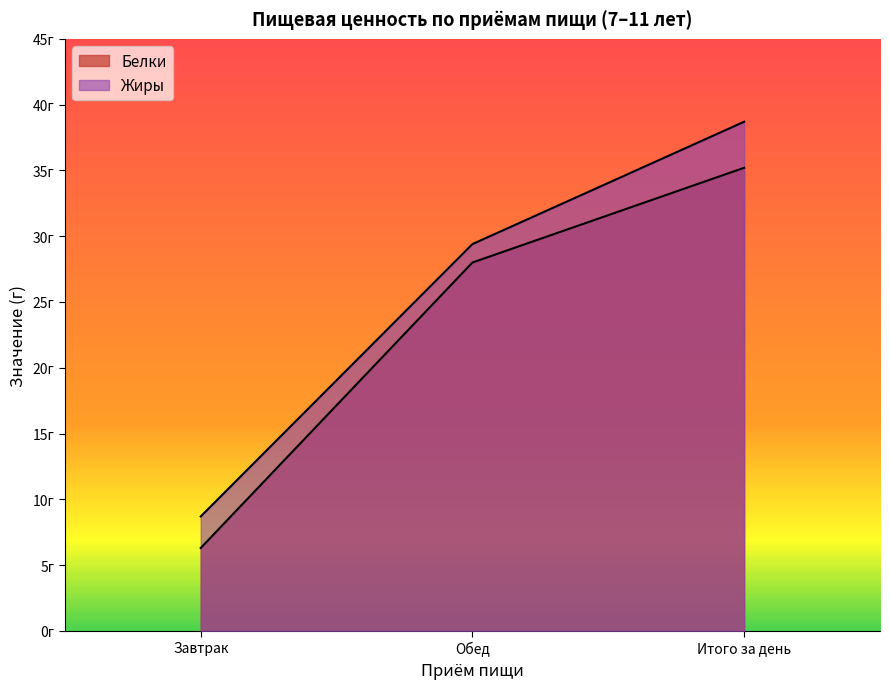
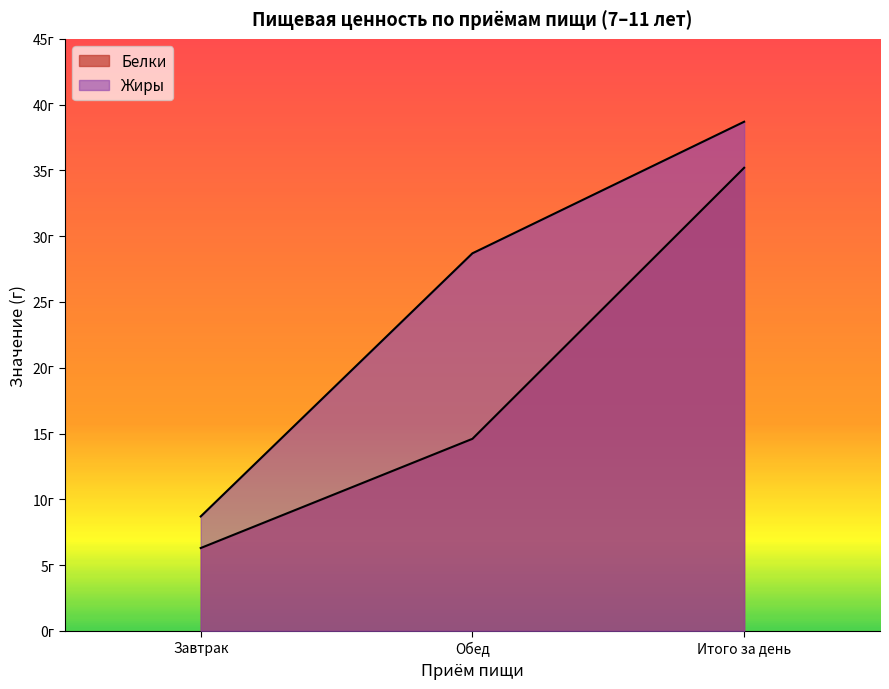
  {
    "Белки": {
      "Завтрак": "6.3г",
-     "Обед": "28.0г",
+     "Обед": "14.6г",
      "Итого за день": "35.2г"
    },
    "Жиры": {
      "Завтрак": "8.7г",
-     "Обед": "29.4г",
+     "Обед": "28.7г",
      "Итого за день": "38.7г"
    }
  }
